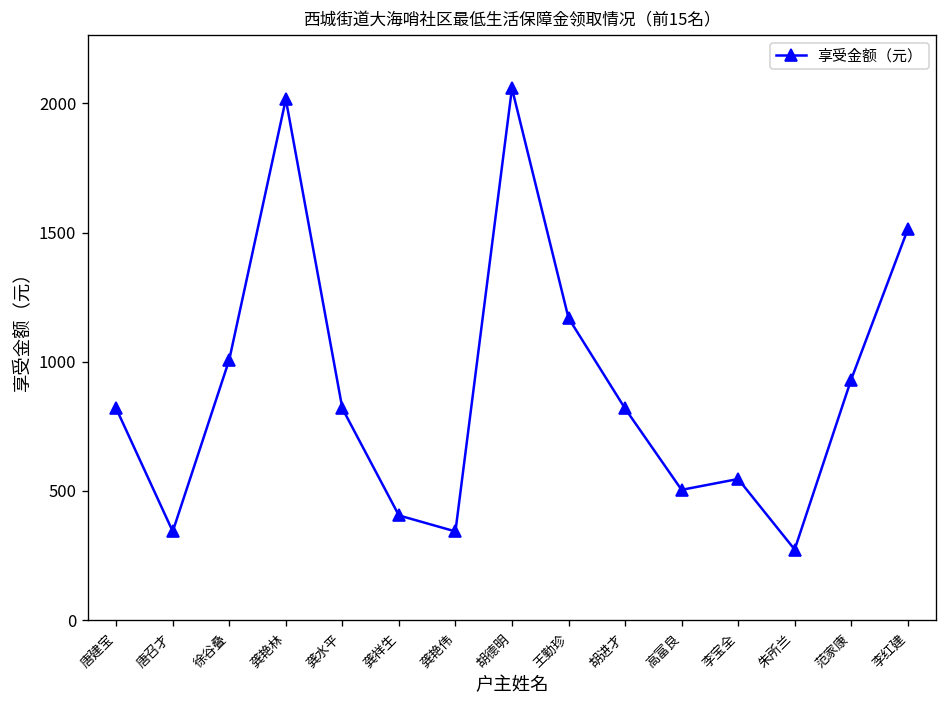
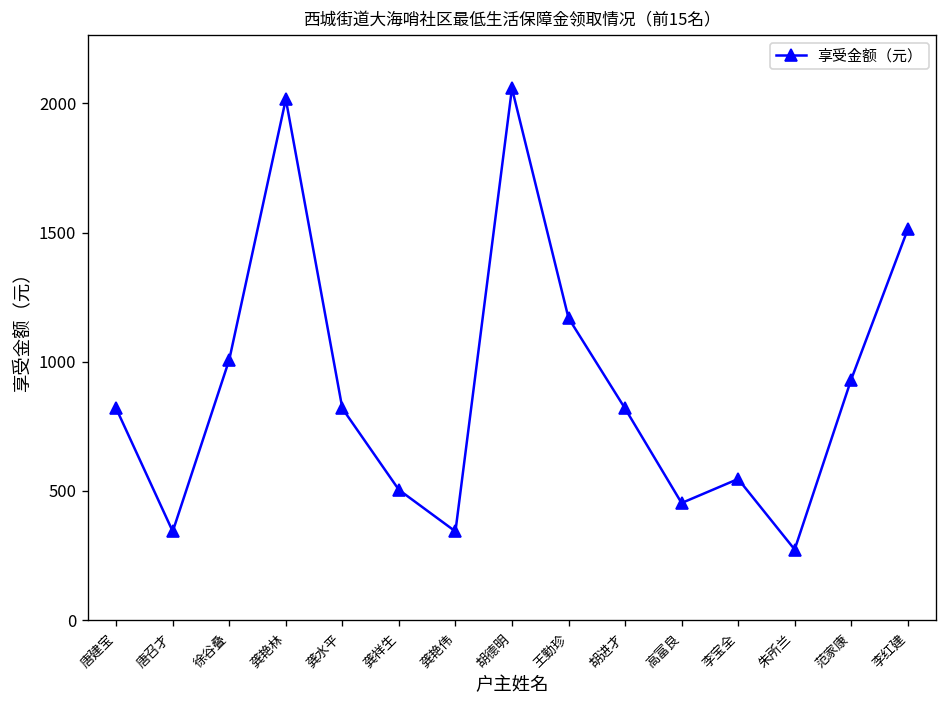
  {
    "唐建宝": 820,
    "唐召才": 340,
    "徐谷叠": 1010,
    "龚艳林": 2020,
    "龚水平": 820,
-   "龚祥生": 410,
+   "龚祥生": 500,
    "龚艳伟": 340,
    "胡德明": 2060,
    "王勤珍": 1170,
    "胡进才": 820,
-   "高富良": 500,
+   "高富良": 450,
    "李宝全": 550,
    "朱所兰": 270,
    "范家康": 930,
    "李红建": 1510
  }
